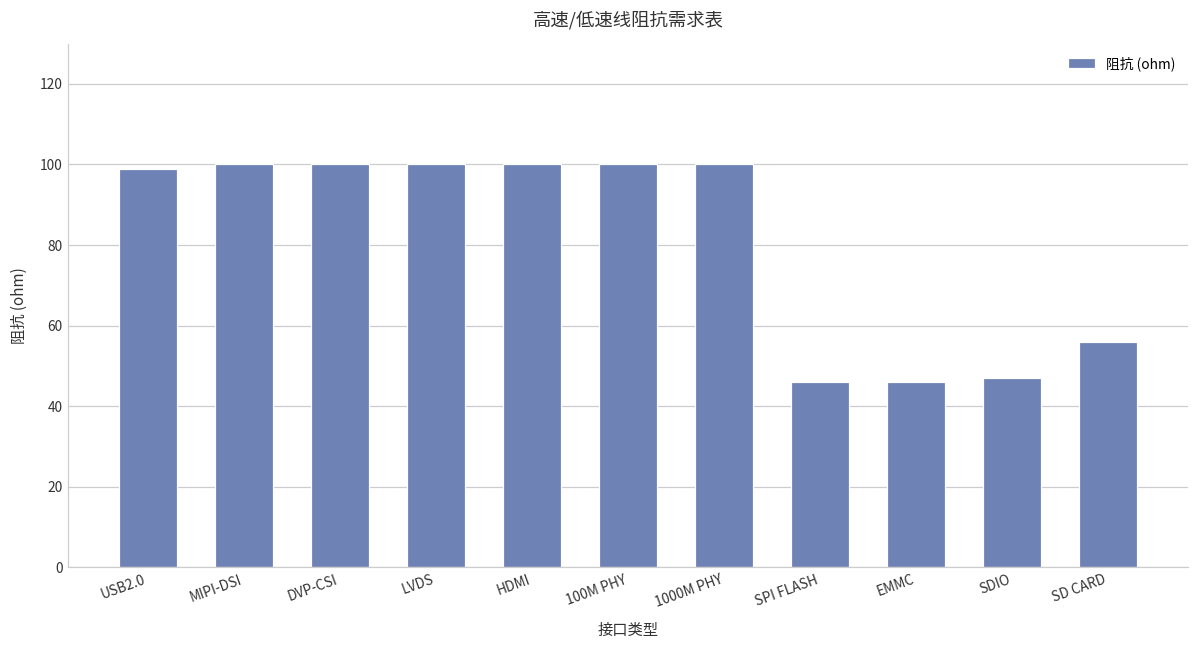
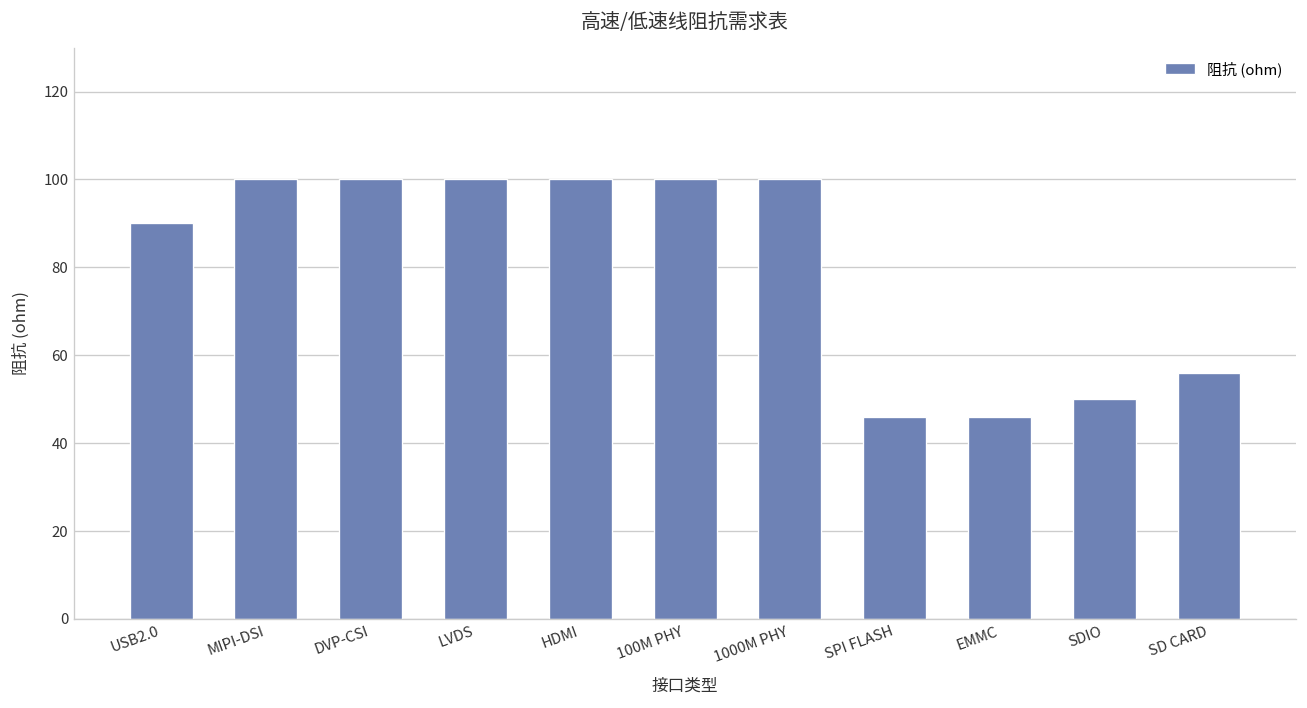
  {
-   "USB2.0": 99,
+   "USB2.0": 90,
    "MIPI-DSI": 100,
    "DVP-CSI": 100,
    "LVDS": 100,
    "HDMI": 100,
    "100M PHY": 100,
    "1000M PHY": 100,
    "SPI FLASH": 46,
    "EMMC": 46,
-   "SDIO": 47,
+   "SDIO": 50,
    "SD CARD": 56
  }
